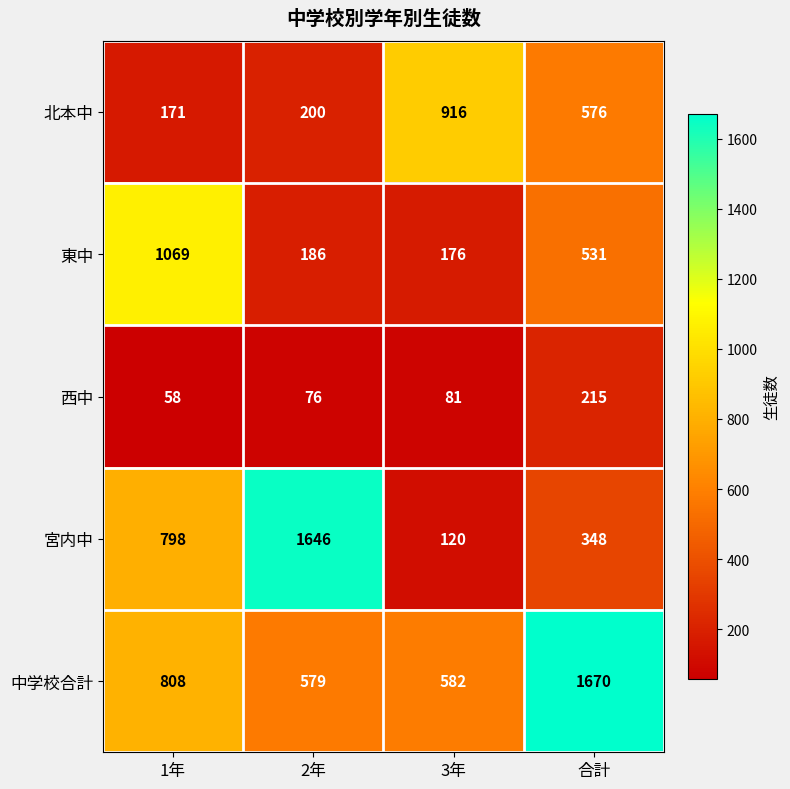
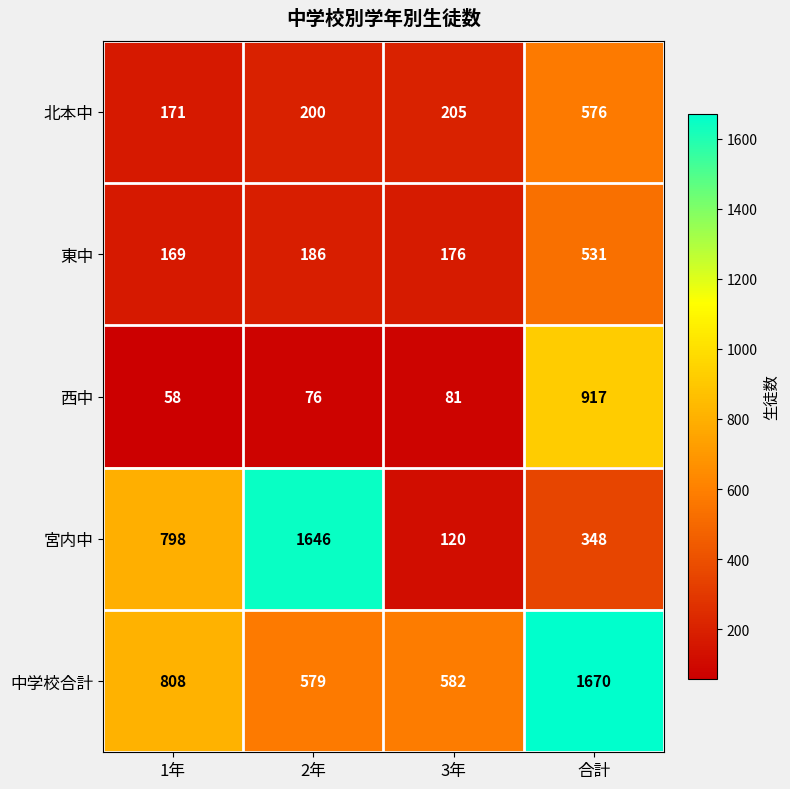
  {
    "北本中": {
      "1年": 171,
      "2年": 200,
-     "3年": 916,
+     "3年": 205,
      "合計": 576
    },
    "東中": {
-     "1年": 1069,
+     "1年": 169,
      "2年": 186,
      "3年": 176,
      "合計": 531
    },
    "西中": {
      "1年": 58,
      "2年": 76,
      "3年": 81,
-     "合計": 215
+     "合計": 917
    },
    "宮内中": {
      "1年": 798,
      "2年": 1646,
      "3年": 120,
      "合計": 348
    },
    "中学校合計": {
      "1年": 808,
      "2年": 579,
      "3年": 582,
      "合計": 1670
    }
  }
